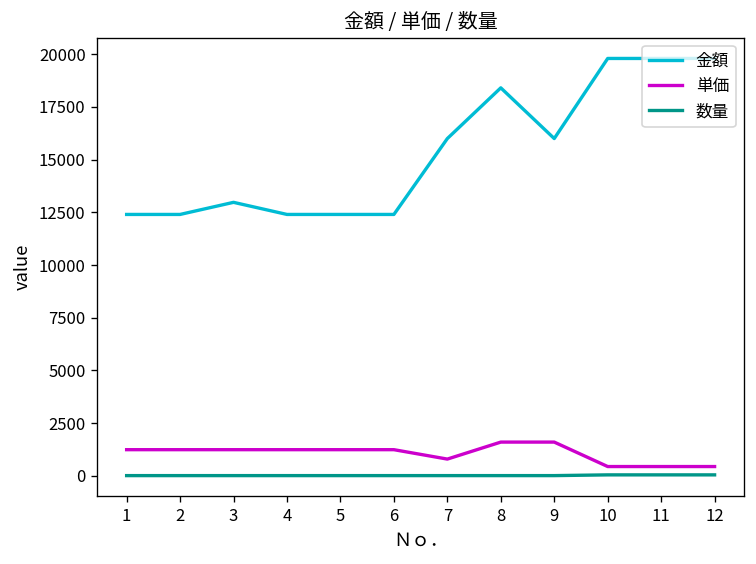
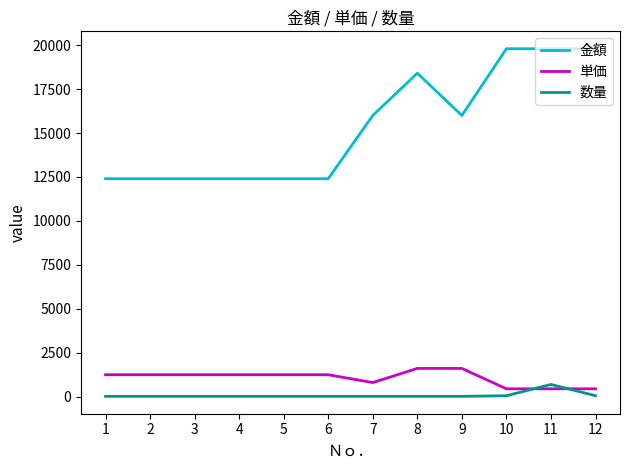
  {
    "金額": {
      "1": 12400,
      "2": 12400,
-     "3": 13000,
+     "3": 12400,
      "4": 12400,
      "5": 12400,
      "6": 12400,
      "7": 16000,
      "8": 18400,
      "9": 16000,
      "10": 19800
    },
    "単価": {
      "1": 1200,
      "2": 1200,
      "3": 1200,
      "4": 1200,
      "5": 1200,
      "6": 1200,
      "7": 800,
      "8": 1600,
      "9": 1600,
      "10": 400,
      "11": 400,
      "12": 400
    },
    "数量": {
      "1": 0,
      "2": 0,
      "3": 0,
      "4": 0,
      "5": 0,
      "6": 0,
      "7": 0,
      "8": 0,
      "9": 0,
      "10": 0,
-     "11": 0,
+     "11": 700,
      "12": 0
    }
  }
